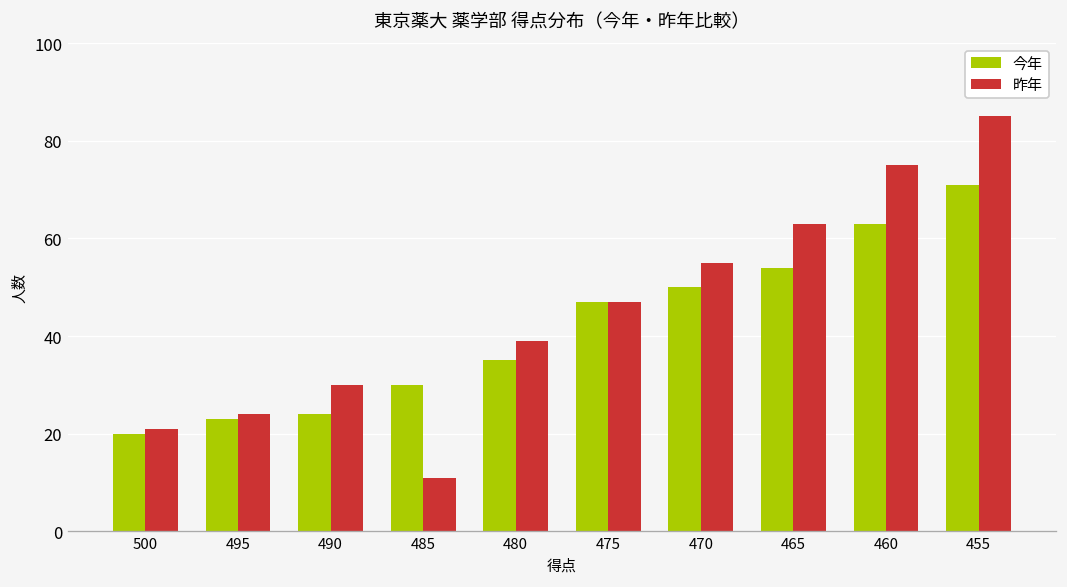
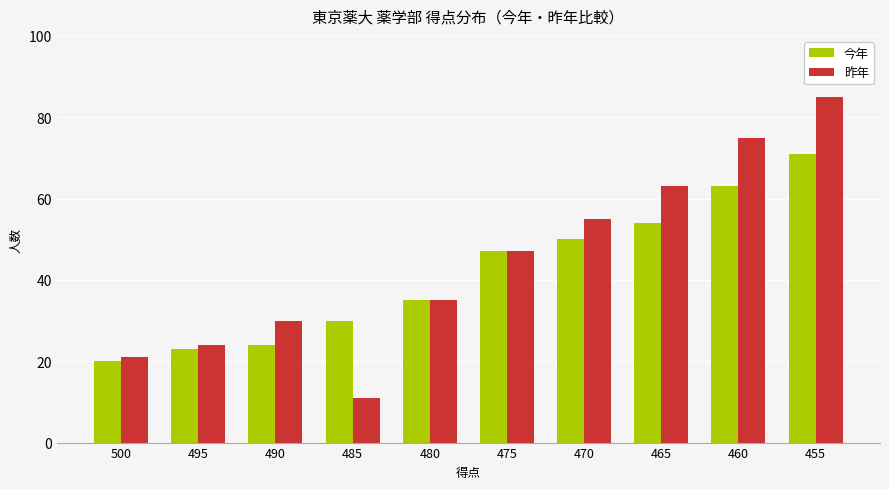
  {
    "今年": {
      "500": 20,
      "495": 23,
      "490": 24,
      "485": 30,
      "480": 35,
      "475": 47,
      "470": 50,
      "465": 54,
      "460": 63,
      "455": 71
    },
    "昨年": {
      "500": 21,
      "495": 24,
      "490": 30,
      "485": 11,
-     "480": 39,
+     "480": 35,
      "475": 47,
      "470": 55,
      "465": 63,
      "460": 75,
      "455": 85
    }
  }
